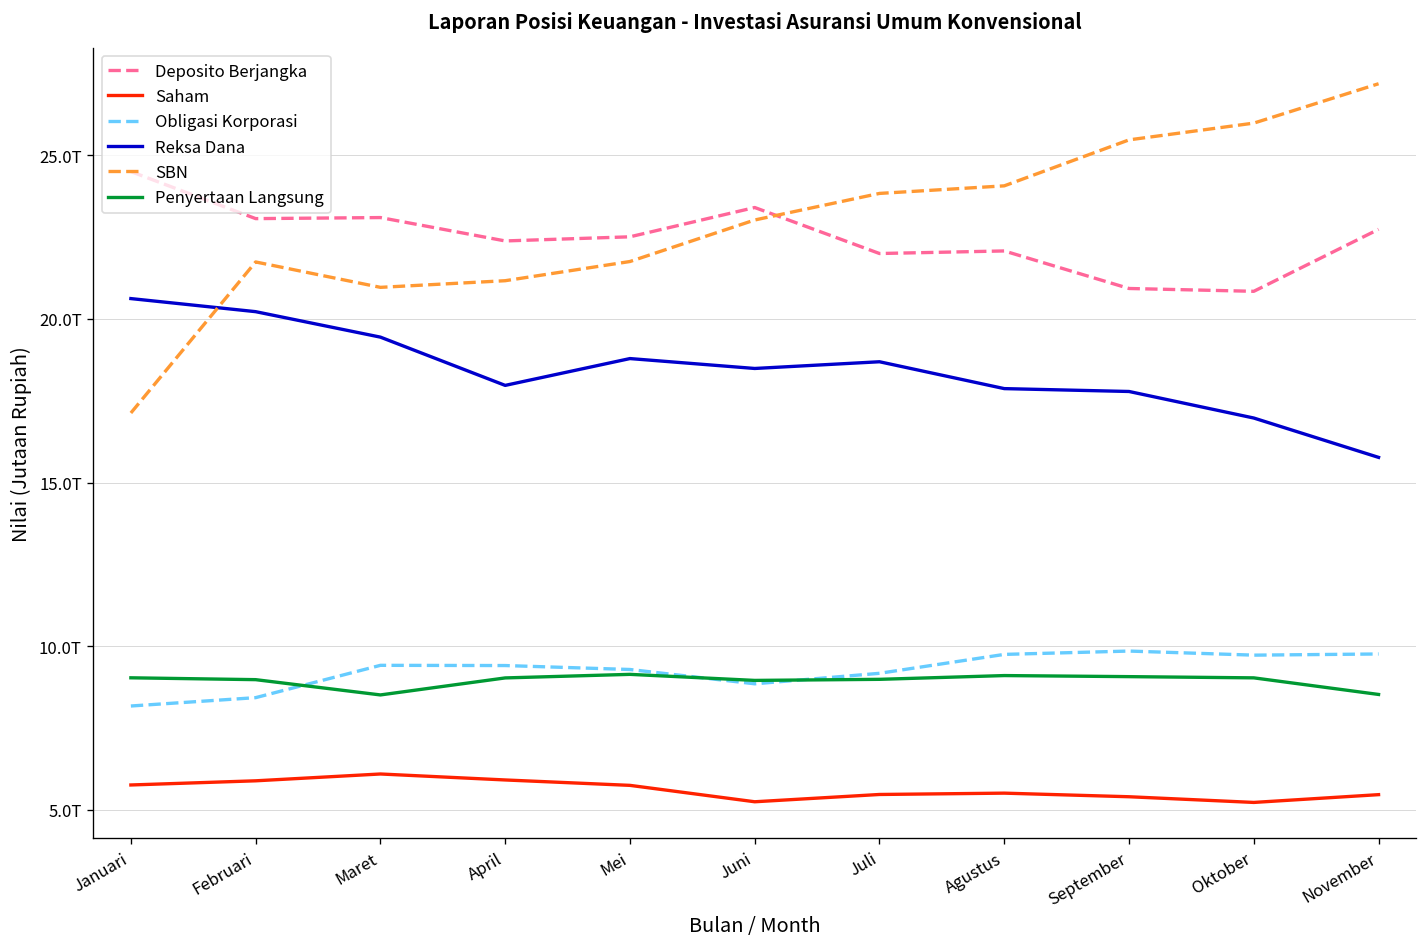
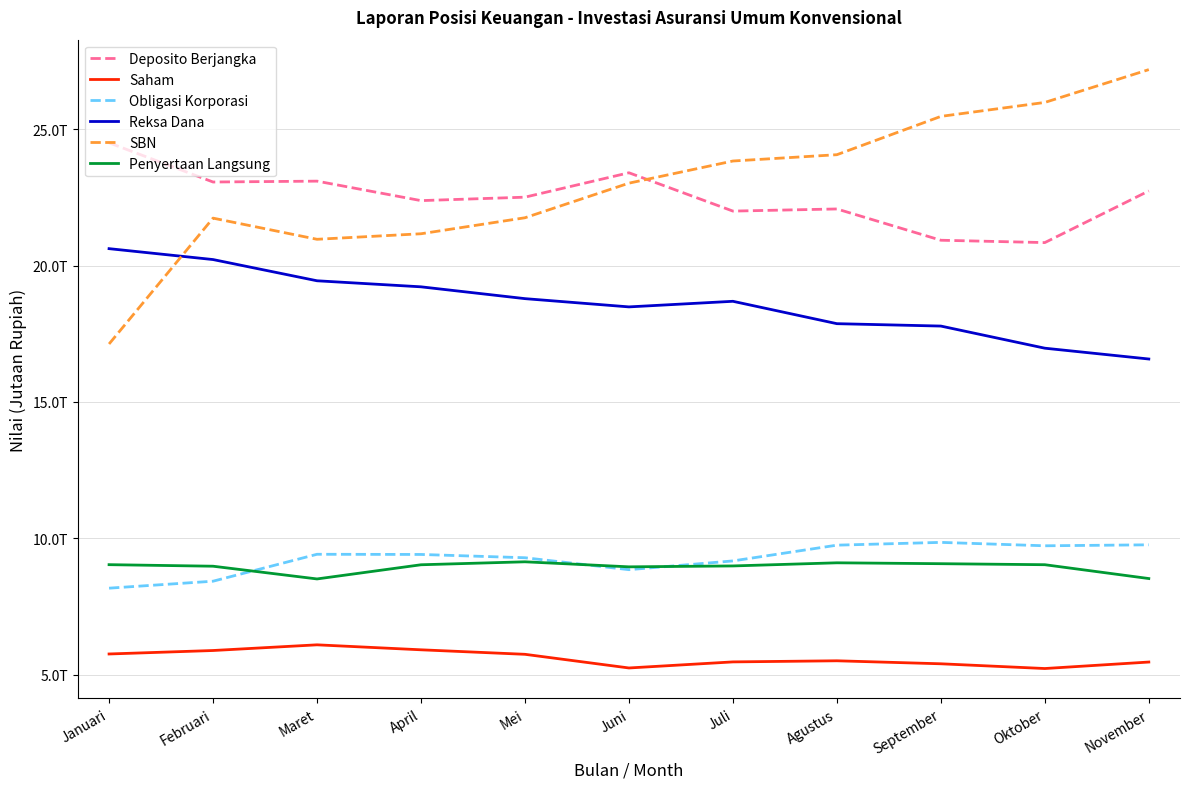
  {
    "Deposito Berjangka": {
      "Februari": "23.1T",
      "Maret": "23.1T",
      "April": "22.4T",
      "Mei": "22.5T",
      "Juni": "23.4T",
      "Juli": "22.0T",
      "Agustus": "22.1T",
      "September": "20.9T",
      "Oktober": "20.8T",
      "November": "22.7T"
    },
    "Saham": {
      "Januari": "5.8T",
      "Februari": "5.9T",
      "Maret": "6.1T",
      "April": "5.9T",
      "Mei": "5.8T",
      "Juni": "5.2T",
      "Juli": "5.5T",
      "Agustus": "5.5T",
      "September": "5.4T",
      "Oktober": "5.2T",
      "November": "5.5T"
    },
    "Obligasi Korporasi": {
      "Januari": "8.2T",
      "Februari": "8.4T",
      "Maret": "9.4T",
      "April": "9.4T",
      "Mei": "9.3T",
      "Juni": "8.9T",
      "Juli": "9.2T",
      "Agustus": "9.8T",
      "September": "9.9T",
      "Oktober": "9.7T",
      "November": "9.8T"
    },
    "Reksa Dana": {
      "Januari": "20.6T",
      "Februari": "20.2T",
      "Maret": "19.4T",
-     "April": "18.0T",
+     "April": "19.2T",
      "Mei": "18.8T",
      "Juni": "18.5T",
      "Juli": "18.7T",
      "Agustus": "17.9T",
      "September": "17.8T",
      "Oktober": "17.0T",
-     "November": "15.8T"
+     "November": "16.6T"
    },
    "SBN": {
      "Januari": "17.1T",
      "Februari": "21.7T",
      "Maret": "21.0T",
      "April": "21.2T",
      "Mei": "21.7T",
      "Juni": "23.0T",
      "Juli": "23.8T",
      "Agustus": "24.1T",
      "September": "25.5T",
      "Oktober": "26.0T",
      "November": "27.2T"
    },
    "Penyertaan Langsung": {
      "Januari": "9.0T",
      "Februari": "9.0T",
      "Maret": "8.5T",
      "April": "9.0T",
      "Mei": "9.1T",
      "Juni": "9.0T",
      "Juli": "9.0T",
      "Agustus": "9.1T",
      "September": "9.1T",
      "Oktober": "9.0T",
      "November": "8.5T"
    }
  }
